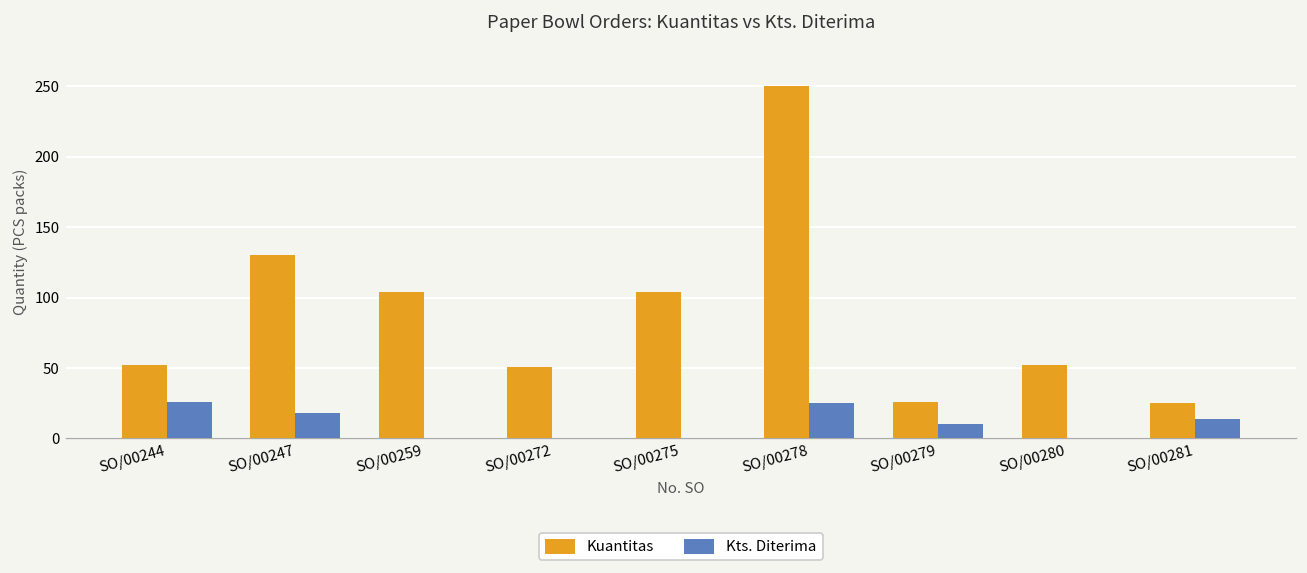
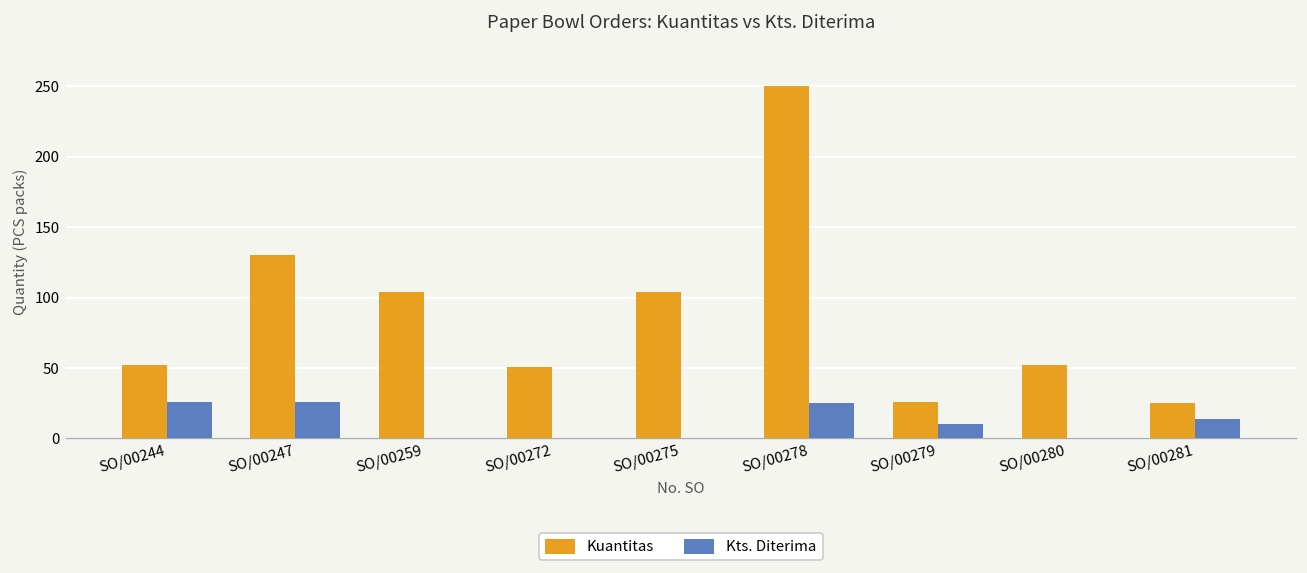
  {
    "Kuantitas": {
      "SO/00244": 52,
      "SO/00247": 130,
      "SO/00259": 104,
      "SO/00272": 51,
      "SO/00275": 104,
      "SO/00278": 250,
      "SO/00279": 26,
      "SO/00280": 52,
      "SO/00281": 25
    },
    "Kts. Diterima": {
      "SO/00244": 26,
-     "SO/00247": 18,
+     "SO/00247": 26,
      "SO/00259": 0,
      "SO/00272": 0,
      "SO/00275": 0,
      "SO/00278": 25,
      "SO/00279": 10,
      "SO/00280": 0,
      "SO/00281": 14
    }
  }
